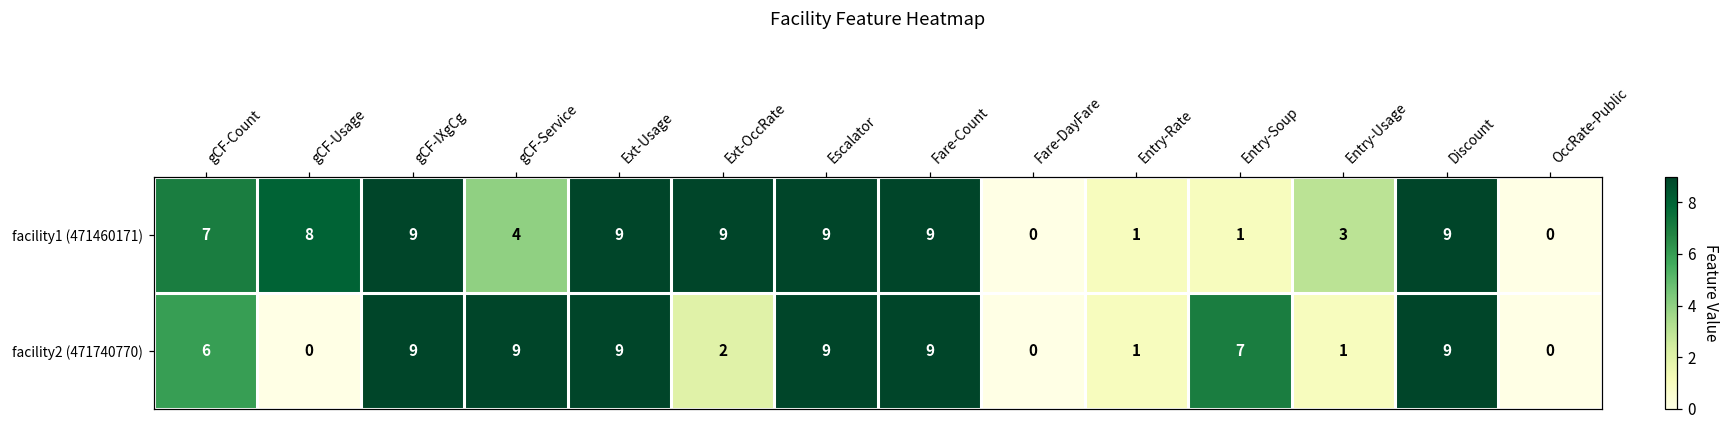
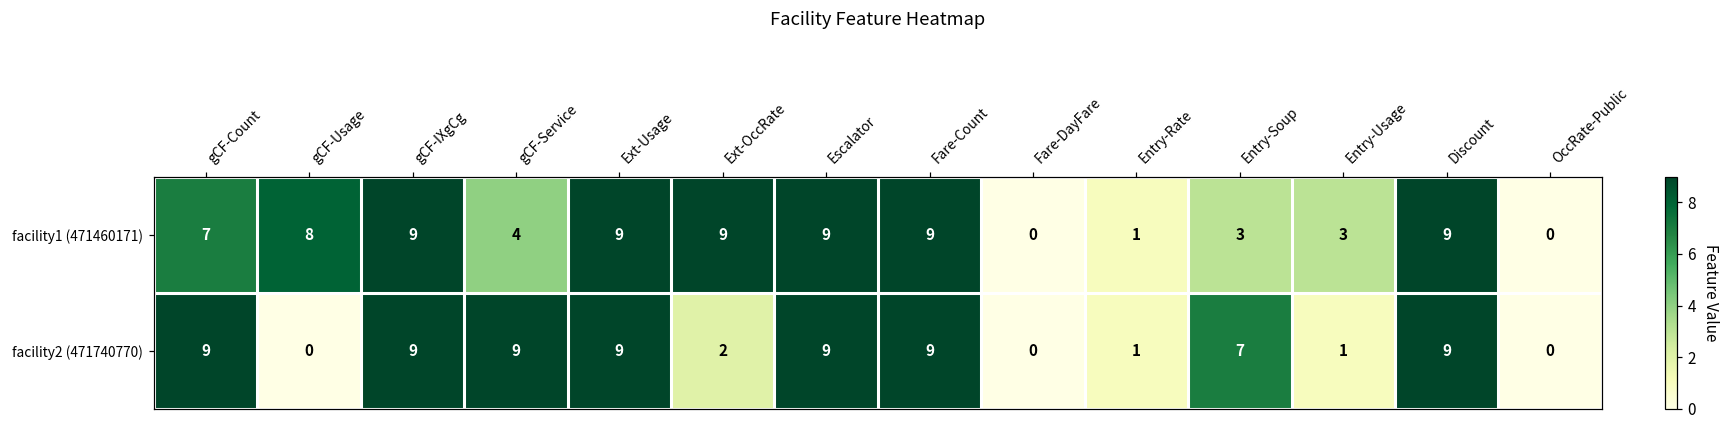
  {
    "facility1 (471460171)": {
      "gCF-Count": 7,
      "gCF-Usage": 8,
      "gCF-IXgCg": 9,
      "gCF-Service": 4,
      "Ext-Usage": 9,
      "Ext-OccRate": 9,
      "Escalator": 9,
      "Fare-Count": 9,
      "Fare-DayFare": 0,
      "Entry-Rate": 1,
-     "Entry-Soup": 1,
+     "Entry-Soup": 3,
      "Entry-Usage": 3,
      "Discount": 9,
      "OccRate-Public": 0
    },
    "facility2 (471740770)": {
-     "gCF-Count": 6,
+     "gCF-Count": 9,
      "gCF-Usage": 0,
      "gCF-IXgCg": 9,
      "gCF-Service": 9,
      "Ext-Usage": 9,
      "Ext-OccRate": 2,
      "Escalator": 9,
      "Fare-Count": 9,
      "Fare-DayFare": 0,
      "Entry-Rate": 1,
      "Entry-Soup": 7,
      "Entry-Usage": 1,
      "Discount": 9,
      "OccRate-Public": 0
    }
  }
